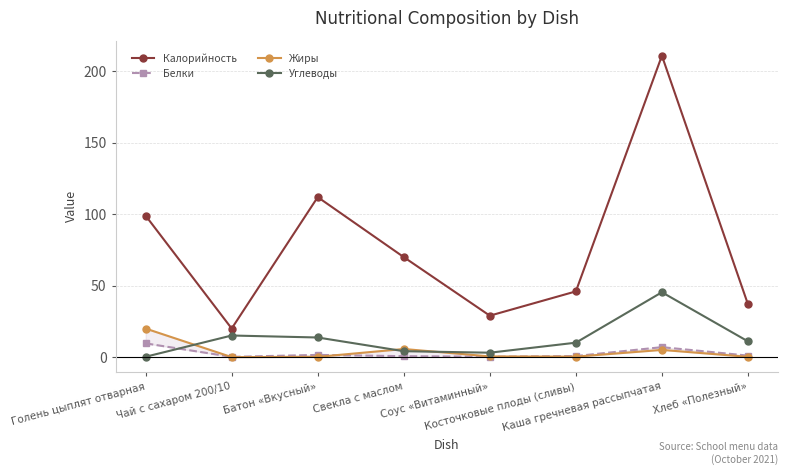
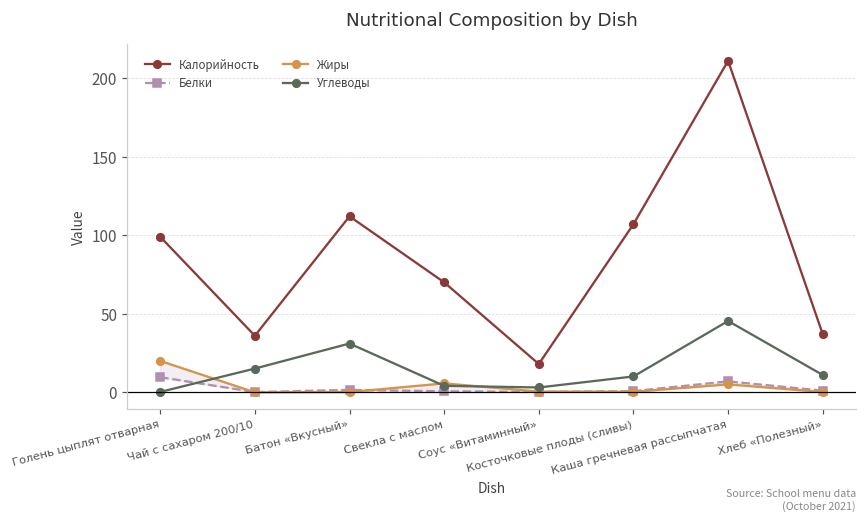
  {
    "Калорийность": {
      "Голень цыплят отварная": 99,
-     "Чай с сахаром 200/10": 20,
+     "Чай с сахаром 200/10": 36,
      "Батон «Вкусный»": 112,
      "Свекла с маслом": 70,
-     "Соус «Витаминный»": 29,
-     "Косточковые плоды (сливы)": 46,
+     "Соус «Витаминный»": 18,
+     "Косточковые плоды (сливы)": 107,
      "Каша гречневая рассыпчатая": 211,
      "Хлеб «Полезный»": 37
    },
    "Жиры": {
      "Каша гречневая рассыпчатая": 5
    },
    "Углеводы": {
      "Голень цыплят отварная": 0,
      "Чай с сахаром 200/10": 15,
-     "Батон «Вкусный»": 14,
+     "Батон «Вкусный»": 31,
      "Соус «Витаминный»": 3,
      "Косточковые плоды (сливы)": 10,
      "Каша гречневая рассыпчатая": 45,
      "Хлеб «Полезный»": 11
    }
  }
